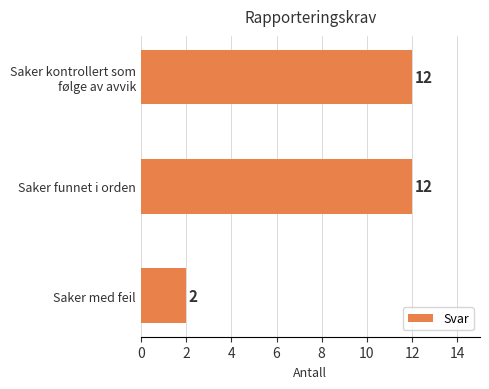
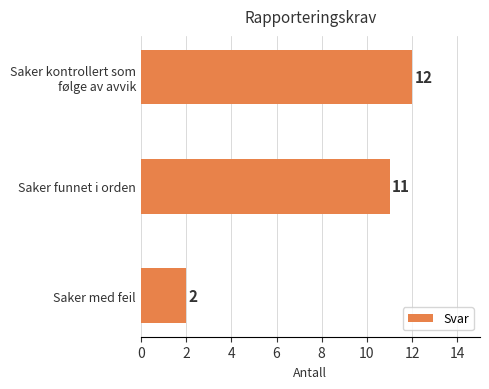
  {
    "Saker kontrollert som følge av avvik": 12,
-   "Saker funnet i orden": 12,
+   "Saker funnet i orden": 11,
    "Saker med feil": 2
  }
